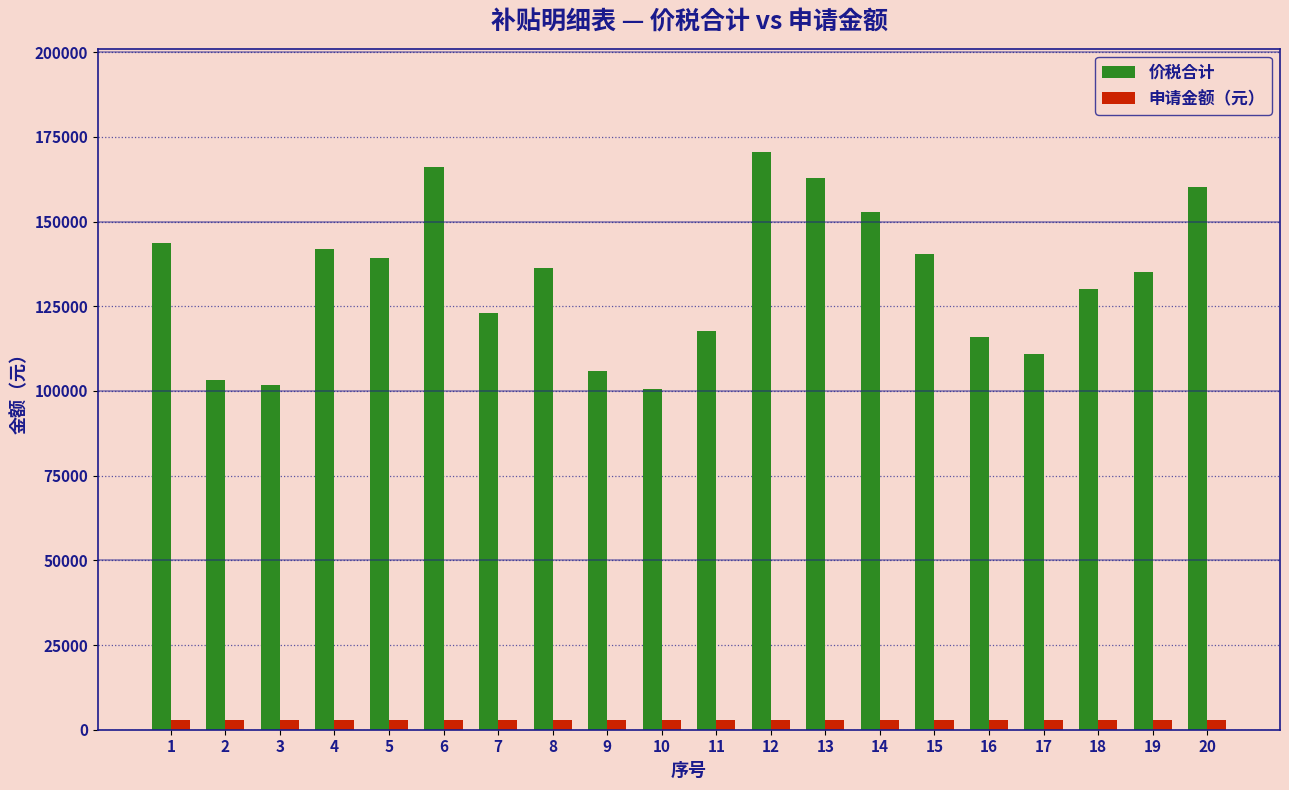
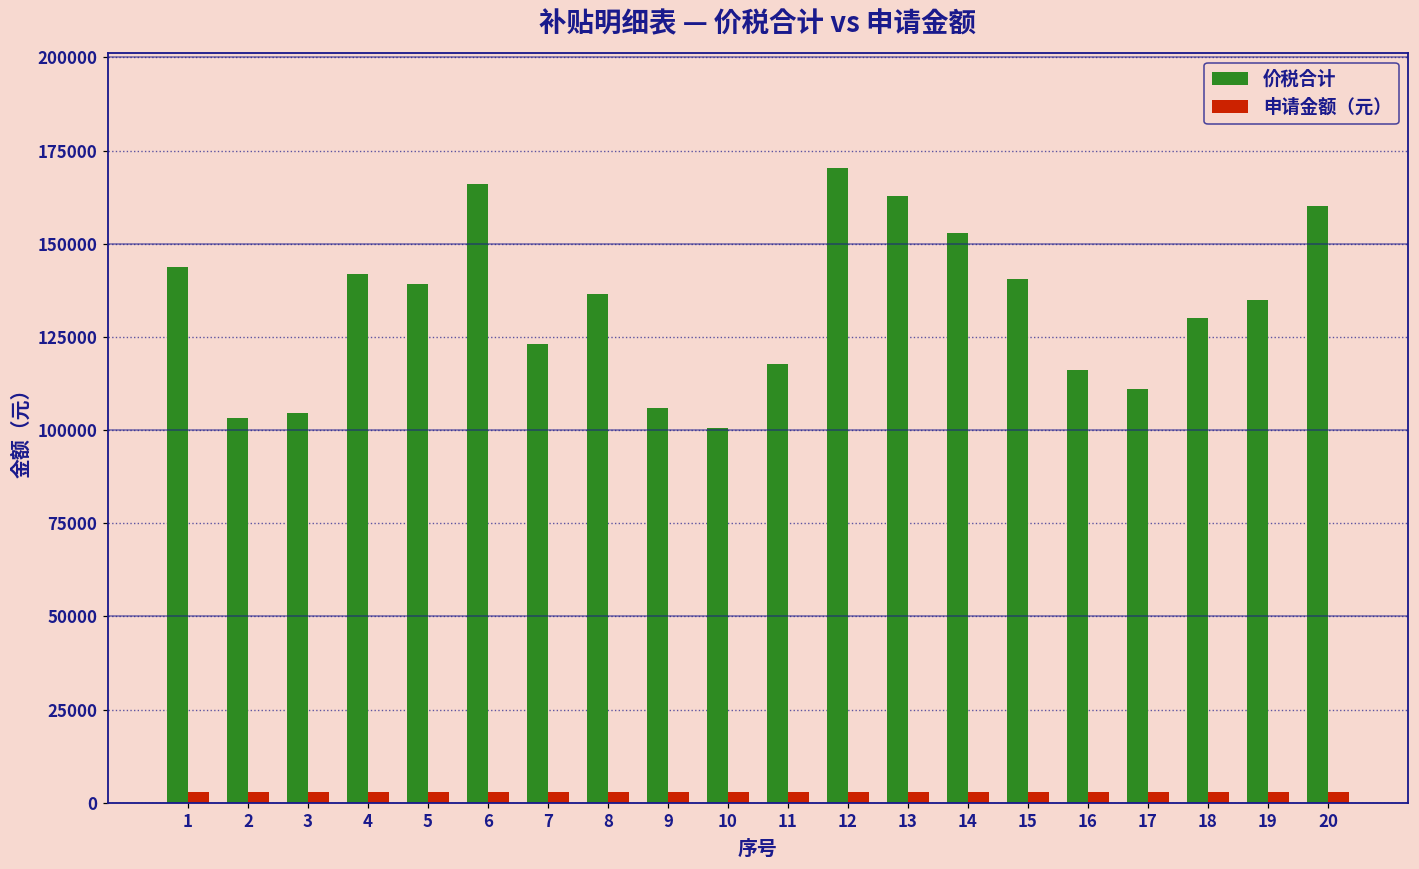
  {
    "价税合计": {
      "1": 144000,
      "2": 103000,
-     "3": 102000,
+     "3": 105000,
      "4": 142000,
      "5": 139000,
      "6": 166000,
      "7": 123000,
      "8": 136000,
      "9": 106000,
      "10": 101000,
      "11": 118000,
      "12": 170000,
      "13": 163000,
      "14": 153000,
      "15": 141000,
      "16": 116000,
      "17": 111000,
      "18": 130000,
      "19": 135000,
      "20": 160000
    },
    "申请金额（元）": {
      "1": 3000,
      "2": 3000,
      "3": 3000,
      "4": 3000,
      "5": 3000,
      "6": 3000,
      "7": 3000,
      "8": 3000,
      "9": 3000,
      "10": 3000,
      "11": 3000,
      "12": 3000,
      "13": 3000,
      "14": 3000,
      "15": 3000,
      "16": 3000,
      "17": 3000,
      "18": 3000,
      "19": 3000,
      "20": 3000
    }
  }
